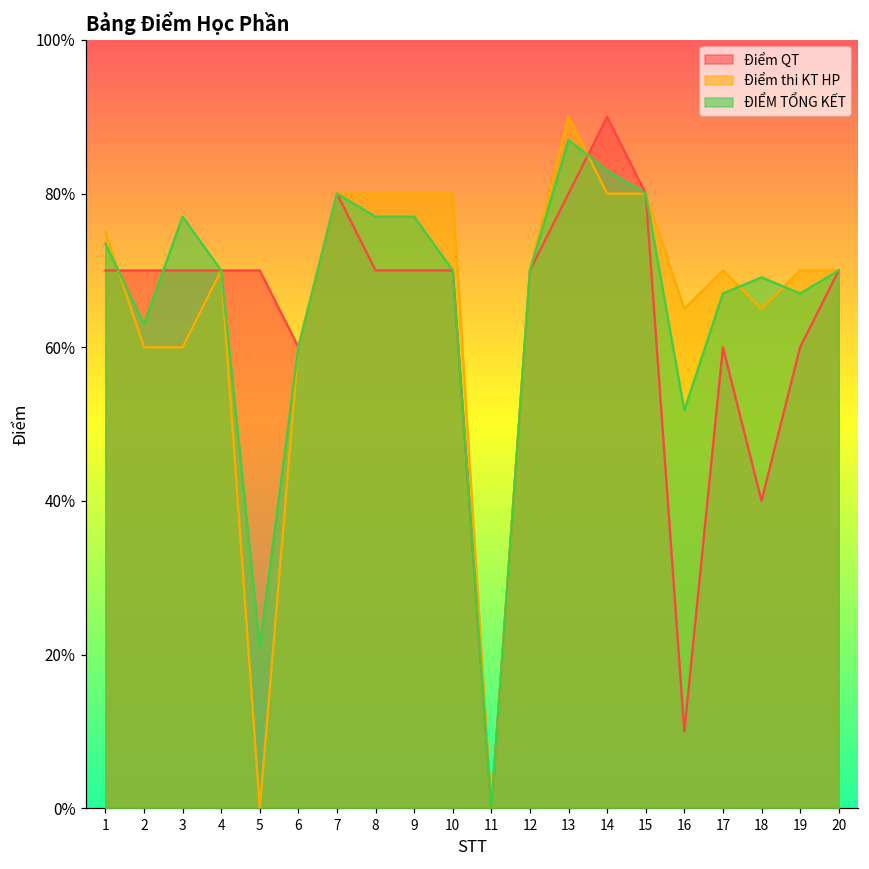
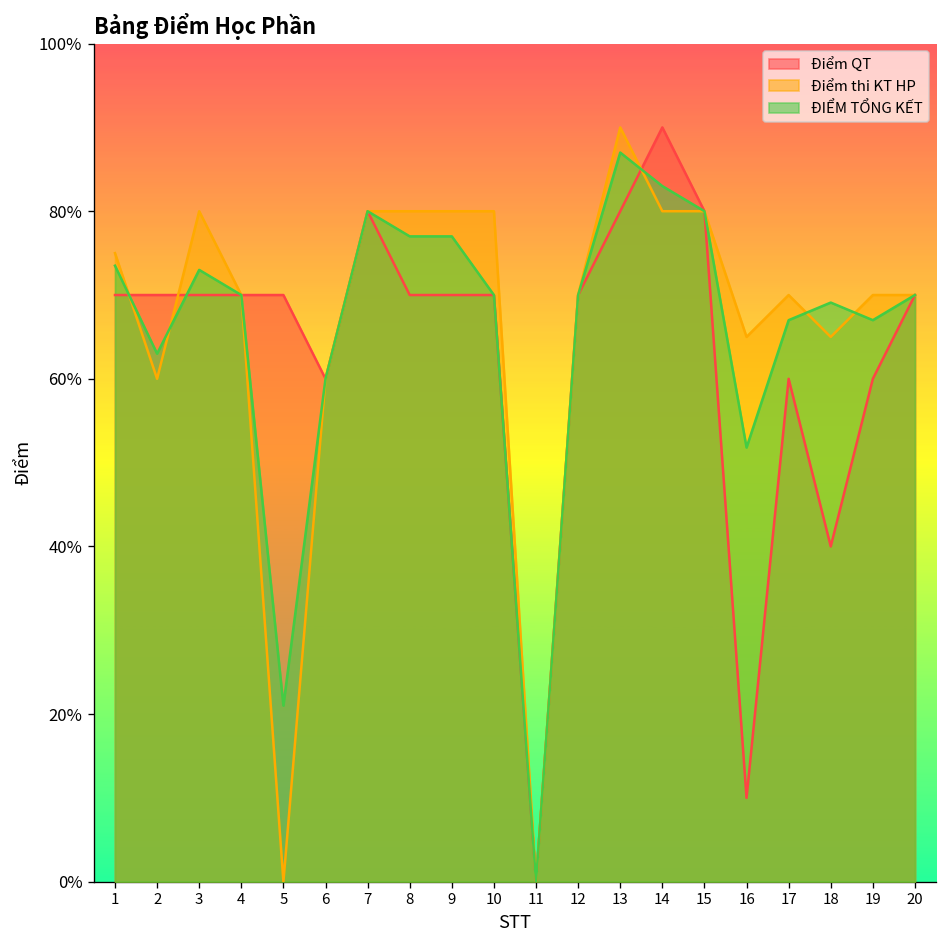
  {
    "Điểm QT": {
      "1": "70%",
      "2": "70%",
      "3": "70%",
      "5": "70%",
      "8": "70%",
      "9": "70%",
      "13": "80%",
      "14": "90%",
      "16": "10%",
      "17": "60%",
      "18": "40%",
      "19": "60%"
    },
    "Điểm thi KT HP": {
      "1": "75%",
      "2": "60%",
-     "3": "60%",
+     "3": "80%",
      "5": "0%",
      "8": "80%",
      "9": "80%",
      "10": "80%",
      "13": "90%",
      "14": "80%",
      "16": "65%",
      "17": "70%",
      "18": "65%",
      "19": "70%"
    },
    "ĐIỂM TỔNG KẾT": {
      "1": "74%",
      "2": "63%",
-     "3": "77%",
+     "3": "73%",
      "5": "21%",
      "8": "77%",
      "9": "77%",
      "13": "87%",
      "14": "83%",
      "16": "52%",
      "17": "67%",
      "18": "69%",
      "19": "67%"
    }
  }
